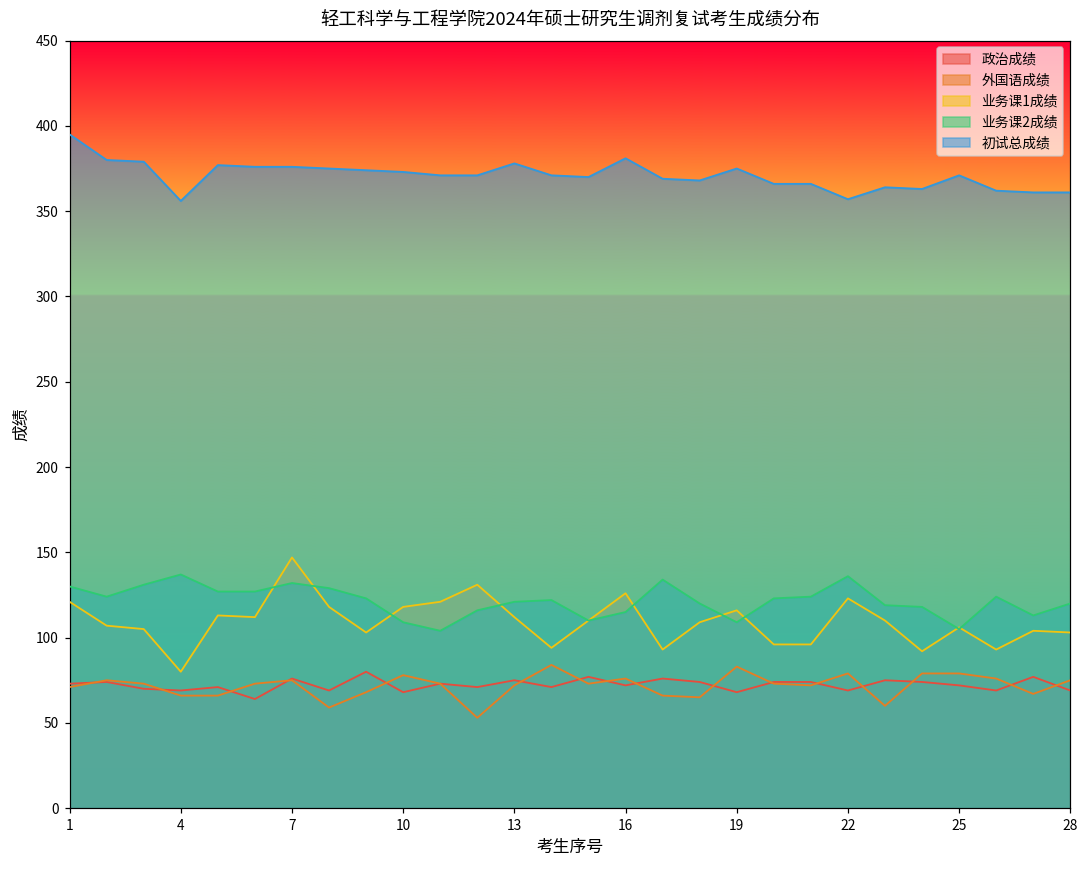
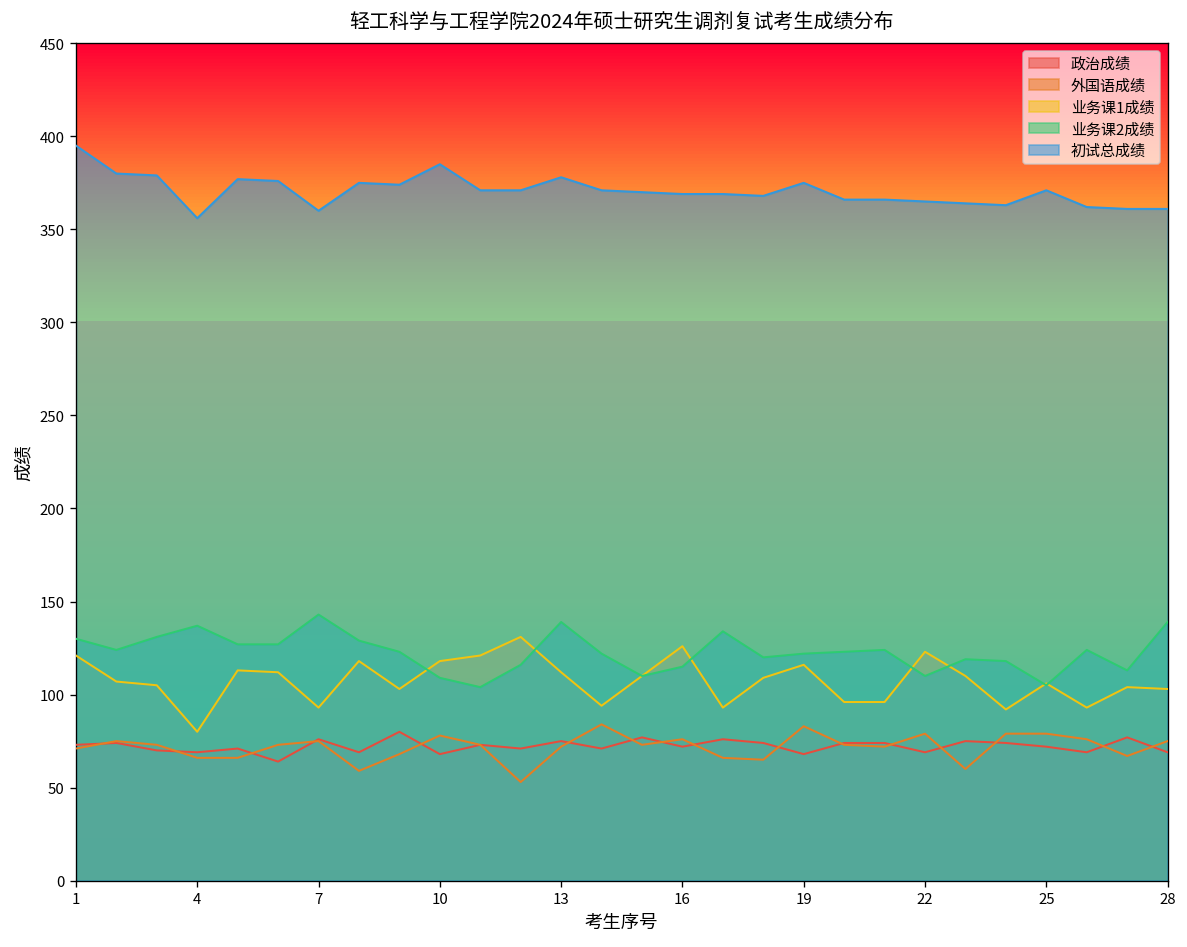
  {
    "业务课1成绩": {
      "1": 121,
      "4": 80,
-     "7": 147,
+     "7": 93,
      "10": 118,
      "13": 112,
      "16": 126,
      "19": 116,
      "22": 123,
      "28": 103
    },
    "业务课2成绩": {
      "1": 130,
      "4": 137,
-     "7": 132,
+     "7": 143,
      "10": 109,
-     "13": 121,
+     "13": 139,
      "16": 115,
-     "19": 109,
-     "22": 136,
-     "28": 120
+     "19": 122,
+     "22": 110,
+     "28": 139
    },
    "初试总成绩": {
      "1": 395,
      "4": 356,
-     "7": 376,
-     "10": 373,
+     "7": 360,
+     "10": 385,
      "13": 378,
-     "16": 381,
+     "16": 369,
      "19": 375,
-     "22": 357,
+     "22": 365,
      "25": 371,
      "28": 361
    }
  }
